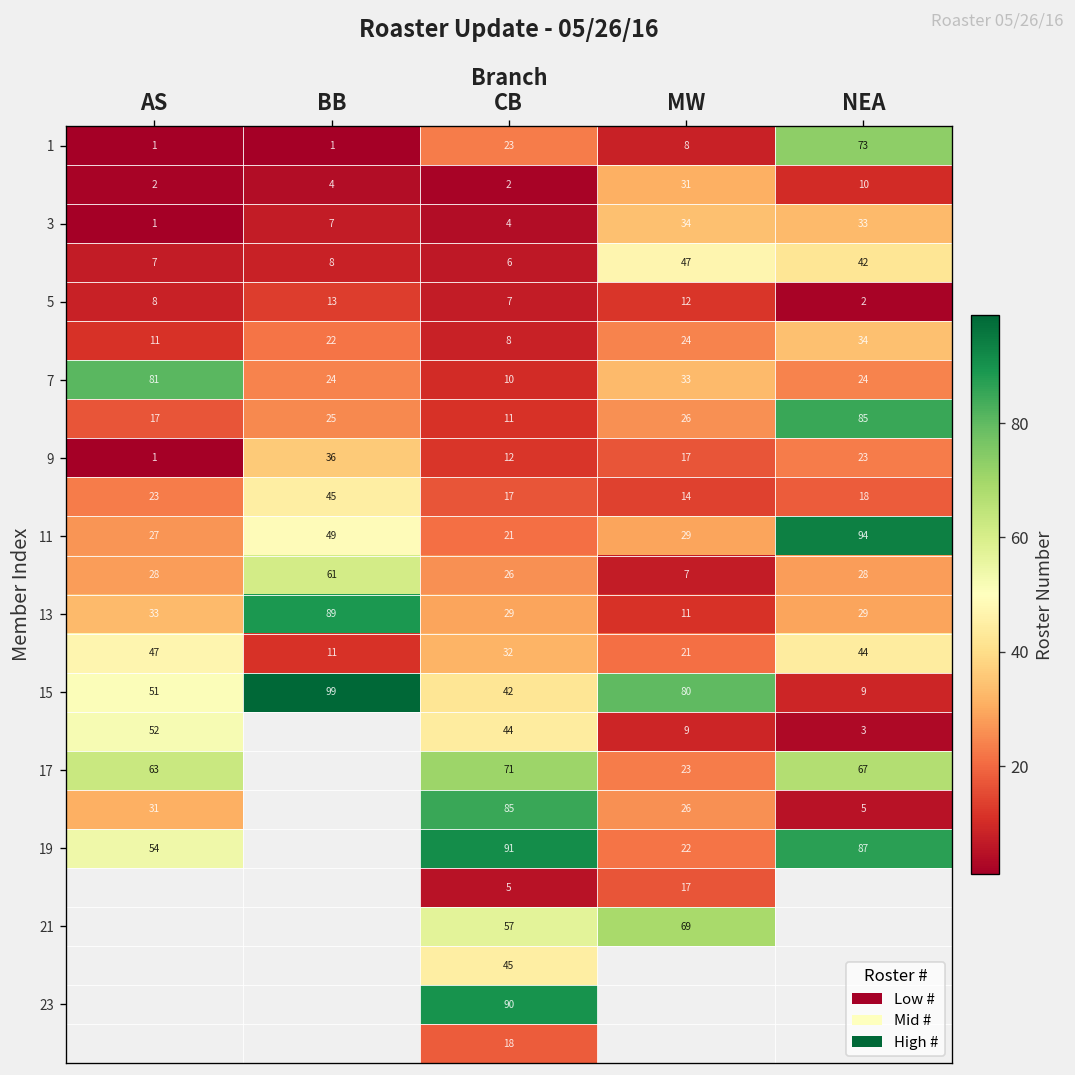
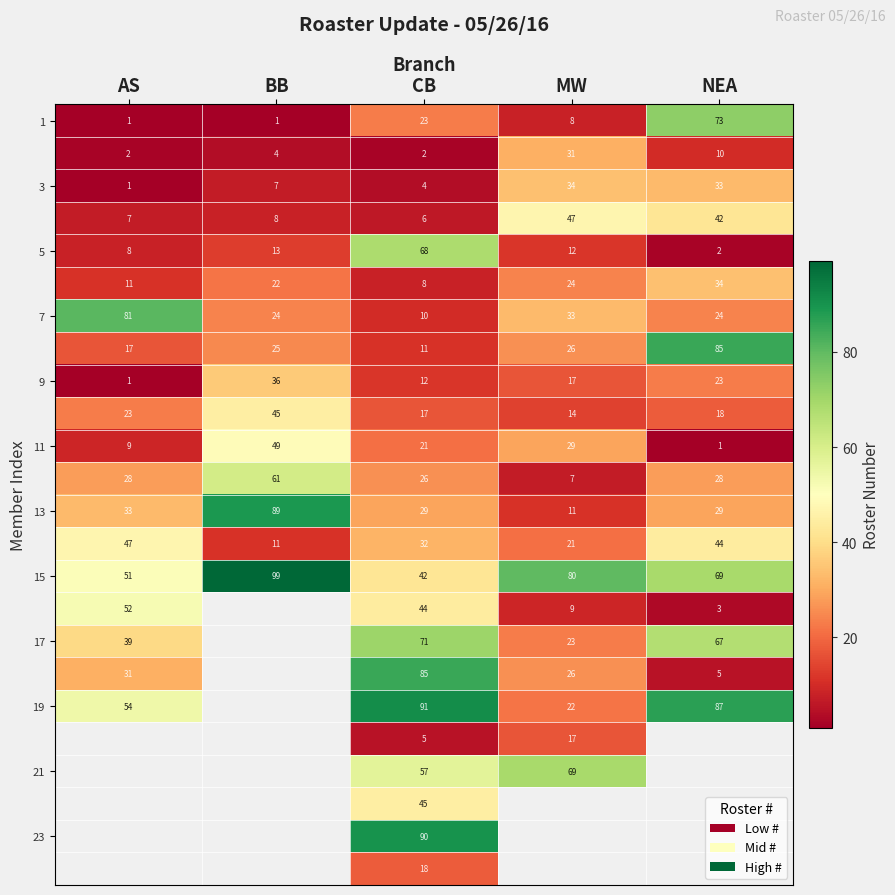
  {
    "1": {
      "AS": 1,
      "BB": 1,
      "CB": 23,
      "MW": 8,
      "NEA": 73
    },
    "3": {
      "AS": 1,
      "BB": 7,
      "CB": 4,
      "MW": 34,
      "NEA": 33
    },
    "5": {
      "AS": 8,
      "BB": 13,
-     "CB": 7,
+     "CB": 68,
      "MW": 12,
      "NEA": 2
    },
    "7": {
      "AS": 81,
      "BB": 24,
      "CB": 10,
      "MW": 33,
      "NEA": 24
    },
    "9": {
      "AS": 1,
      "BB": 36,
      "CB": 12,
      "MW": 17,
      "NEA": 23
    },
    "11": {
-     "AS": 27,
+     "AS": 9,
      "BB": 49,
      "CB": 21,
      "MW": 29,
-     "NEA": 94
+     "NEA": 1
    },
    "13": {
      "AS": 33,
      "BB": 89,
      "CB": 29,
      "MW": 11,
      "NEA": 29
    },
    "15": {
      "AS": 51,
      "BB": 99,
      "CB": 42,
      "MW": 80,
-     "NEA": 9
+     "NEA": 69
    },
    "17": {
-     "AS": 63,
+     "AS": 39,
      "CB": 71,
      "MW": 23,
      "NEA": 67
    },
    "19": {
      "AS": 54,
      "CB": 91,
      "MW": 22,
      "NEA": 87
    },
    "21": {
      "CB": 57,
      "MW": 69
    },
    "23": {
      "CB": 90
    }
  }
